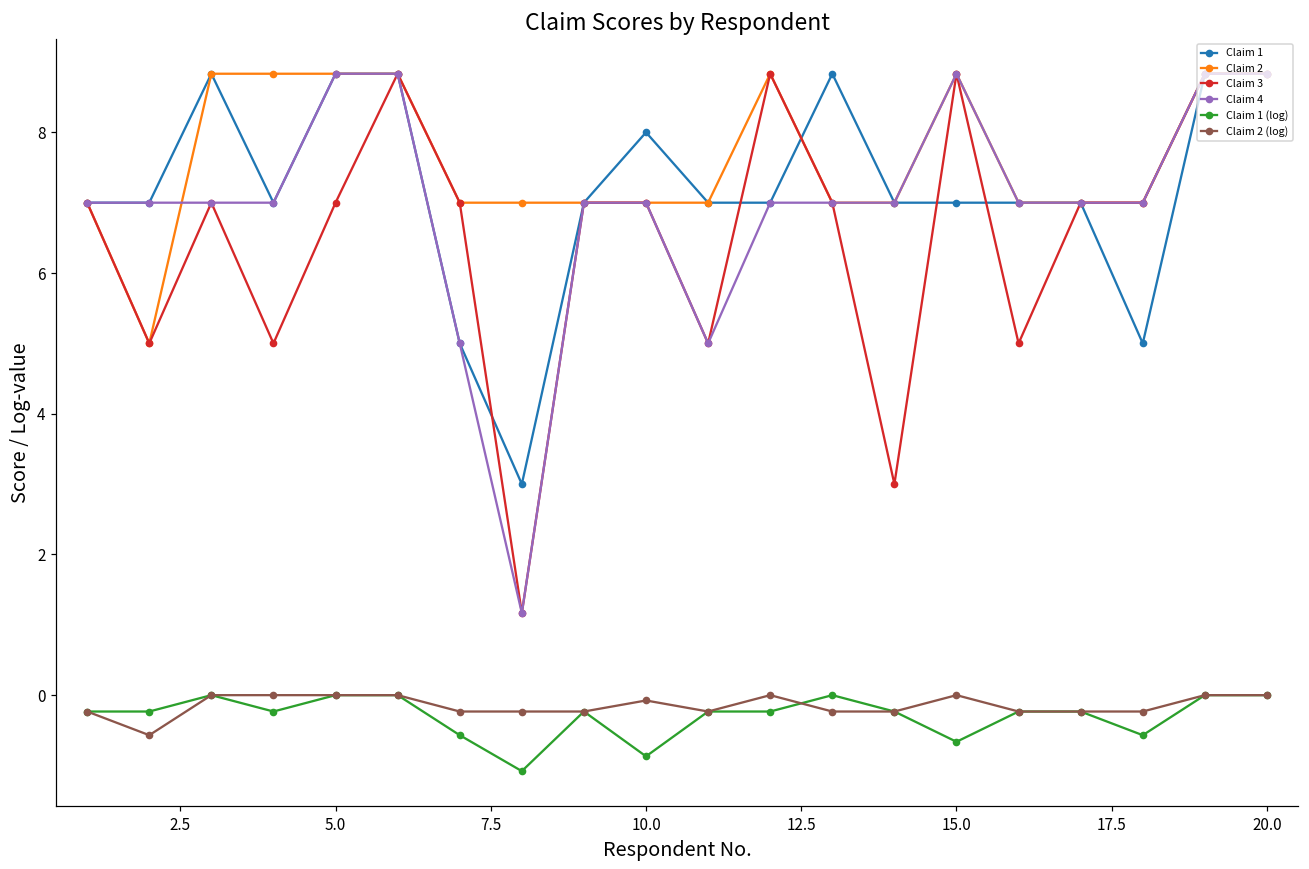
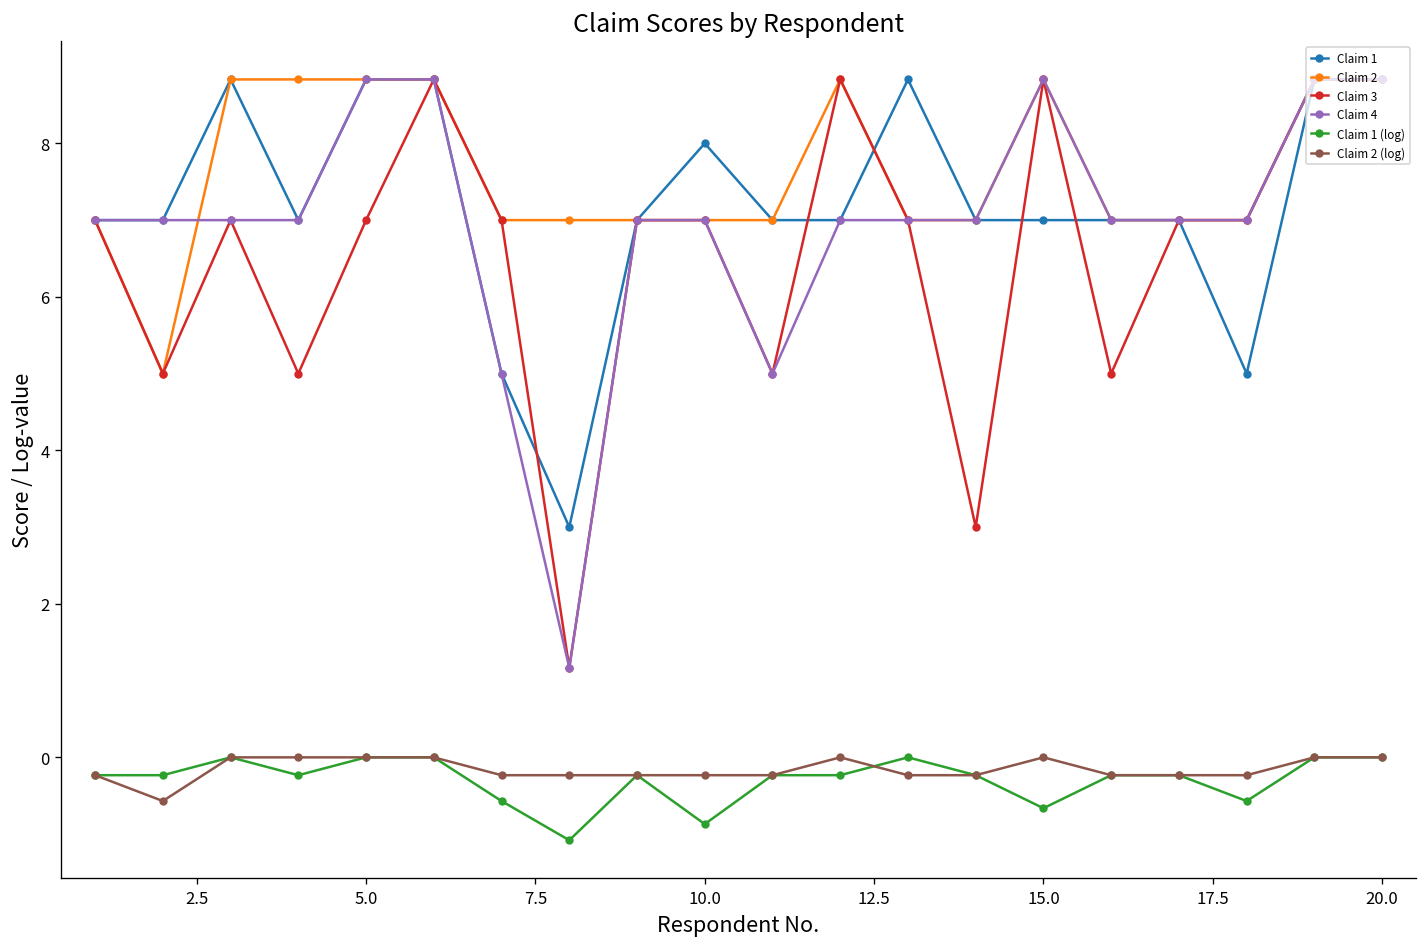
  {
    "Claim 1": {
      "10.0": 8.0,
      "15.0": 7.0
    },
    "Claim 3": {
      "5.0": 7.0
    },
    "Claim 1 (log)": {
      "10.0": -0.9,
      "15.0": -0.7
    },
    "Claim 2 (log)": {
-     "10.0": -0.1,
+     "10.0": -0.2,
      "15.0": 0.0
    }
  }
